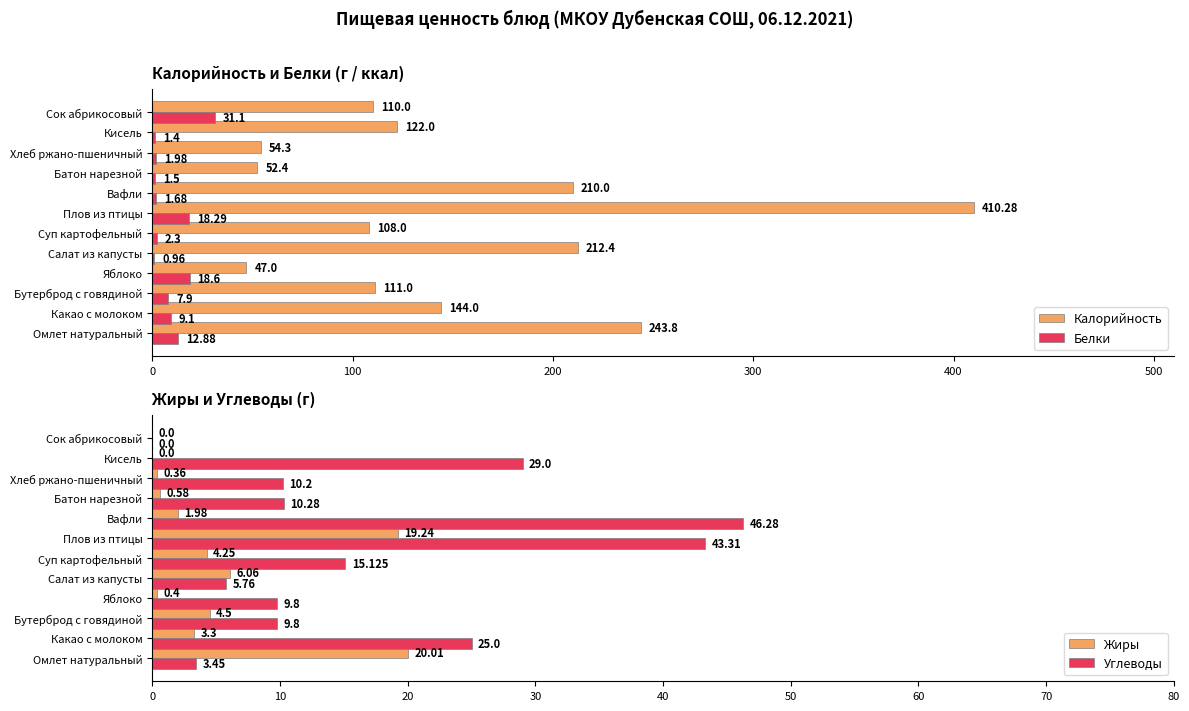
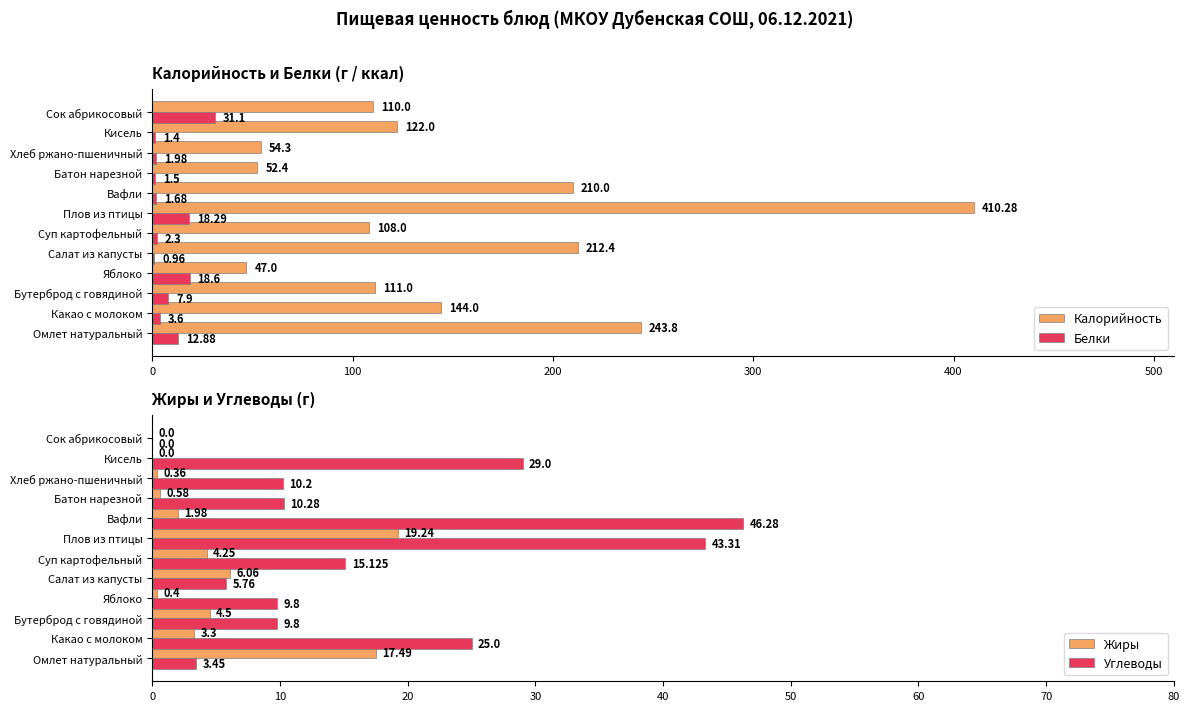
  {
    "Калорийность и Белки (г / ккал)": {
      "Калорийность": {
        "Сок абрикосовый": 110.0,
        "Кисель": 122.0,
        "Хлеб ржано-пшеничный": 54.3,
        "Батон нарезной": 52.4,
        "Вафли": 210.0,
        "Плов из птицы": 410.28,
        "Суп картофельный": 108.0,
        "Салат из капусты": 212.4,
        "Яблоко": 47.0,
        "Бутерброд с говядиной": 111.0,
        "Какао с молоком": 144.0,
        "Омлет натуральный": 243.8
      },
      "Белки": {
        "Сок абрикосовый": 31.1,
        "Кисель": 1.4,
        "Хлеб ржано-пшеничный": 1.98,
        "Батон нарезной": 1.5,
        "Вафли": 1.68,
        "Плов из птицы": 18.29,
        "Суп картофельный": 2.3,
        "Салат из капусты": 0.96,
        "Яблоко": 18.6,
        "Бутерброд с говядиной": 7.9,
-       "Какао с молоком": 9.1,
+       "Какао с молоком": 3.6,
        "Омлет натуральный": 12.88
      }
    },
    "Жиры и Углеводы (г)": {
      "Жиры": {
        "Хлеб ржано-пшеничный": 0.36,
        "Батон нарезной": 0.58,
        "Вафли": 1.98,
        "Плов из птицы": 19.24,
        "Суп картофельный": 4.25,
        "Салат из капусты": 6.06,
        "Яблоко": 0.4,
        "Бутерброд с говядиной": 4.5,
        "Какао с молоком": 3.3,
-       "Омлет натуральный": 20.01
+       "Омлет натуральный": 17.49
      },
      "Углеводы": {
        "Кисель": 29.0,
        "Хлеб ржано-пшеничный": 10.2,
        "Батон нарезной": 10.28,
        "Вафли": 46.28,
        "Плов из птицы": 43.31,
        "Суп картофельный": 15.125,
        "Салат из капусты": 5.76,
        "Яблоко": 9.8,
        "Бутерброд с говядиной": 9.8,
        "Какао с молоком": 25.0,
        "Омлет натуральный": 3.45
      }
    }
  }
